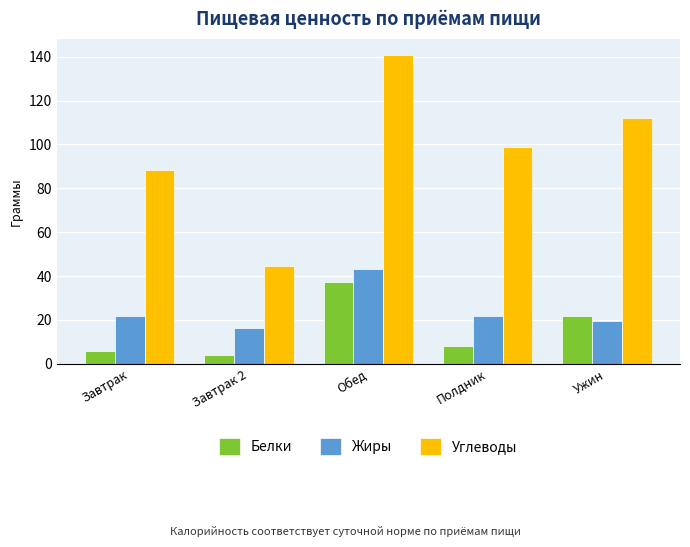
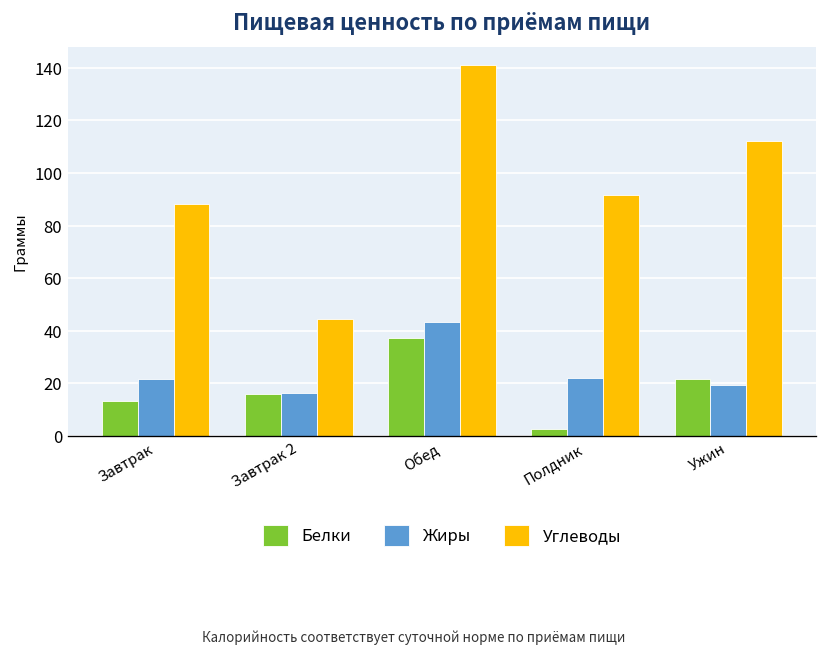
  {
    "Белки": {
-     "Завтрак": 6,
-     "Завтрак 2": 4,
+     "Завтрак": 13,
+     "Завтрак 2": 16,
      "Обед": 37,
-     "Полдник": 8,
+     "Полдник": 3,
      "Ужин": 22
    },
    "Жиры": {
      "Завтрак": 22,
      "Завтрак 2": 16,
      "Обед": 43,
      "Полдник": 22,
      "Ужин": 20
    },
    "Углеводы": {
      "Завтрак": 88,
      "Завтрак 2": 44,
      "Обед": 141,
-     "Полдник": 99,
+     "Полдник": 91,
      "Ужин": 112
    }
  }
